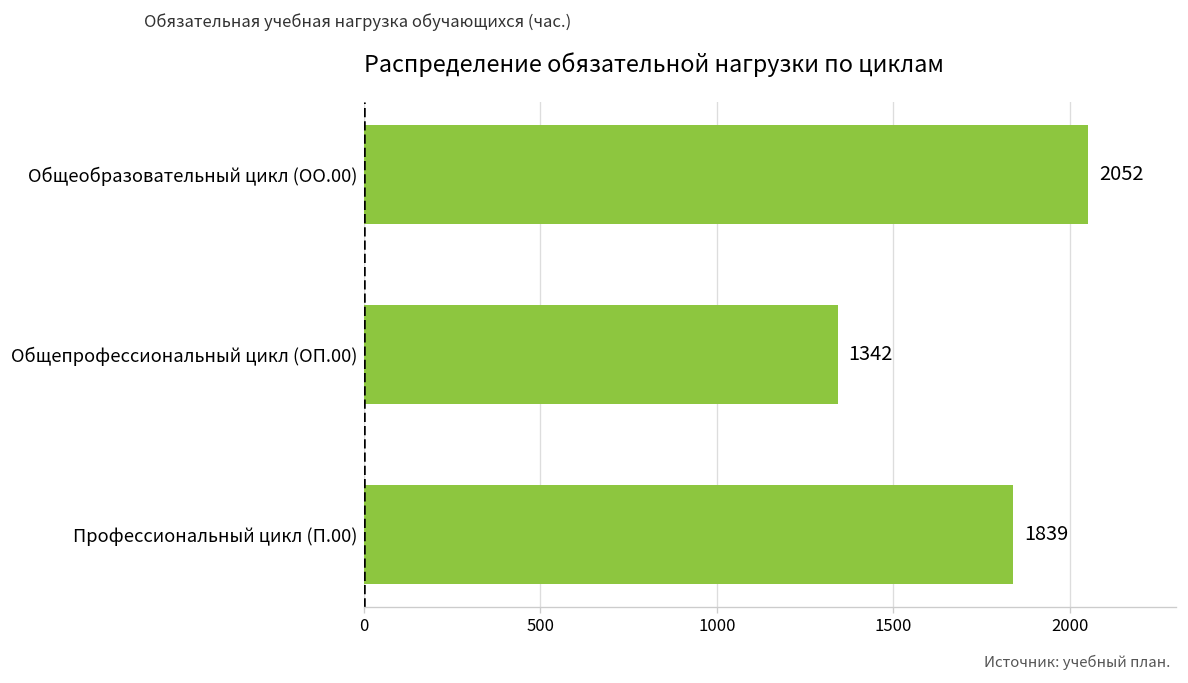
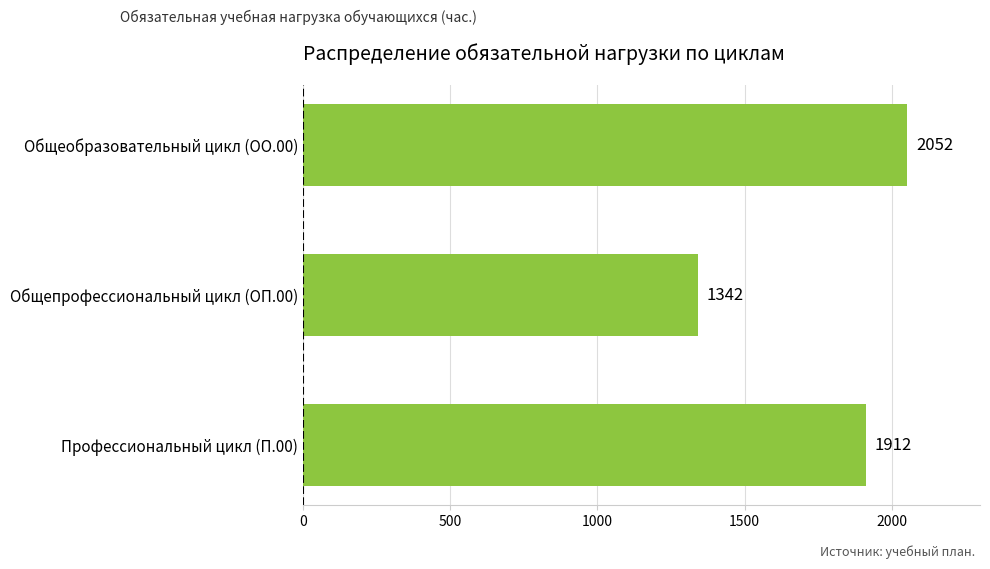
  {
    "Общеобразовательный цикл (ОО.00)": 2052,
    "Общепрофессиональный цикл (ОП.00)": 1342,
-   "Профессиональный цикл (П.00)": 1839
+   "Профессиональный цикл (П.00)": 1912
  }
